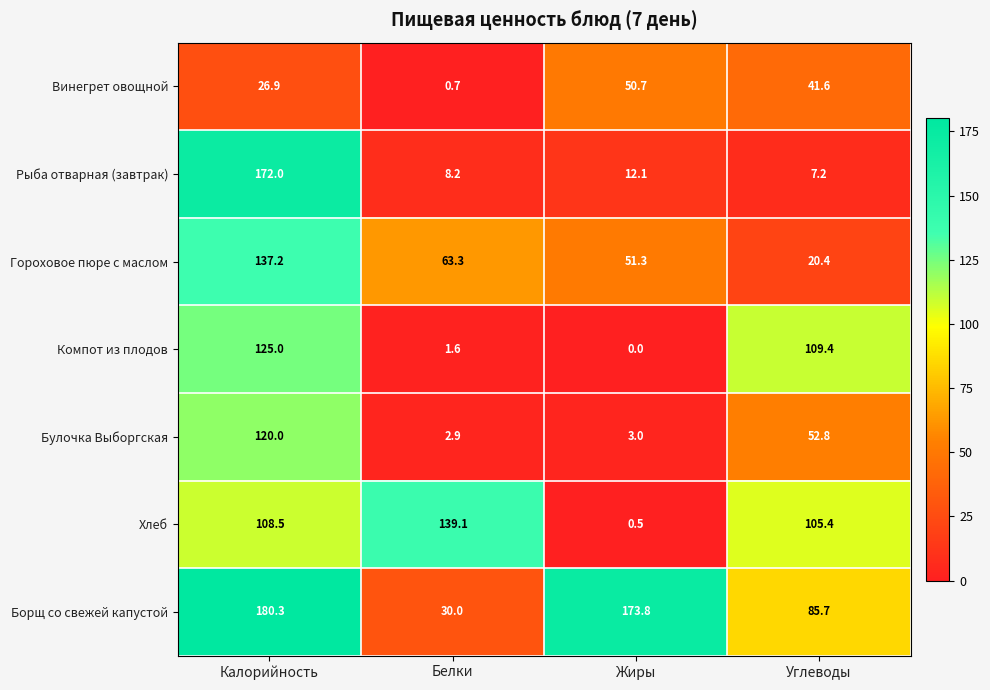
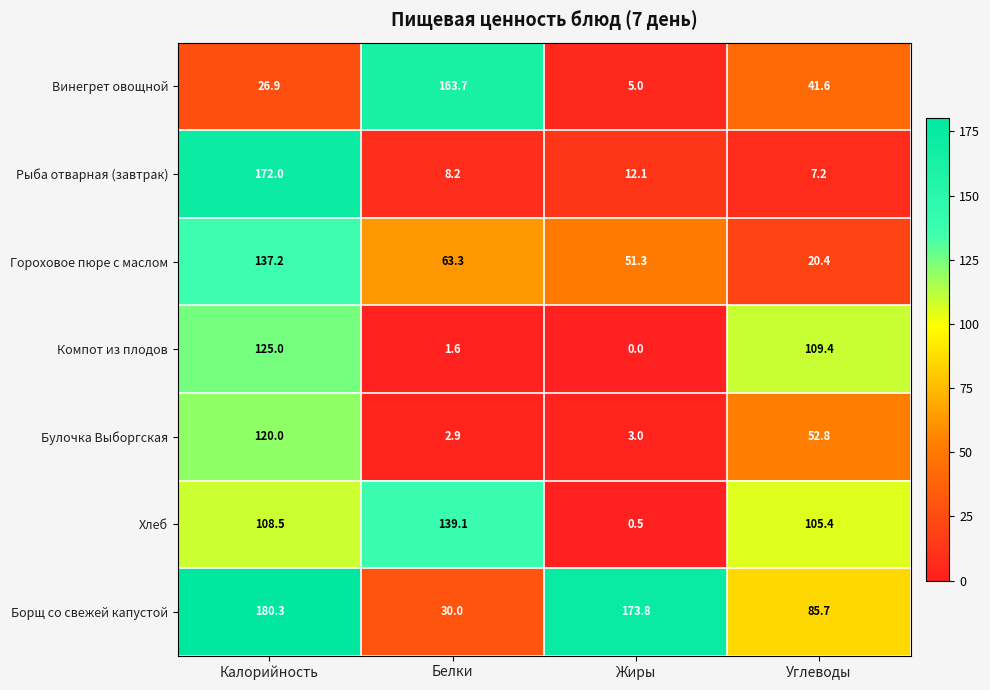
  {
    "Винегрет овощной": {
      "Калорийность": 26.9,
-     "Белки": 0.7,
-     "Жиры": 50.7,
+     "Белки": 163.7,
+     "Жиры": 5.0,
      "Углеводы": 41.6
    },
    "Рыба отварная (завтрак)": {
      "Калорийность": 172.0,
      "Белки": 8.2,
      "Жиры": 12.1,
      "Углеводы": 7.2
    },
    "Гороховое пюре с маслом": {
      "Калорийность": 137.2,
      "Белки": 63.3,
      "Жиры": 51.3,
      "Углеводы": 20.4
    },
    "Компот из плодов": {
      "Калорийность": 125.0,
      "Белки": 1.6,
      "Жиры": 0.0,
      "Углеводы": 109.4
    },
    "Булочка Выборгская": {
      "Калорийность": 120.0,
      "Белки": 2.9,
      "Жиры": 3.0,
      "Углеводы": 52.8
    },
    "Хлеб": {
      "Калорийность": 108.5,
      "Белки": 139.1,
      "Жиры": 0.5,
      "Углеводы": 105.4
    },
    "Борщ со свежей капустой": {
      "Калорийность": 180.3,
      "Белки": 30.0,
      "Жиры": 173.8,
      "Углеводы": 85.7
    }
  }
